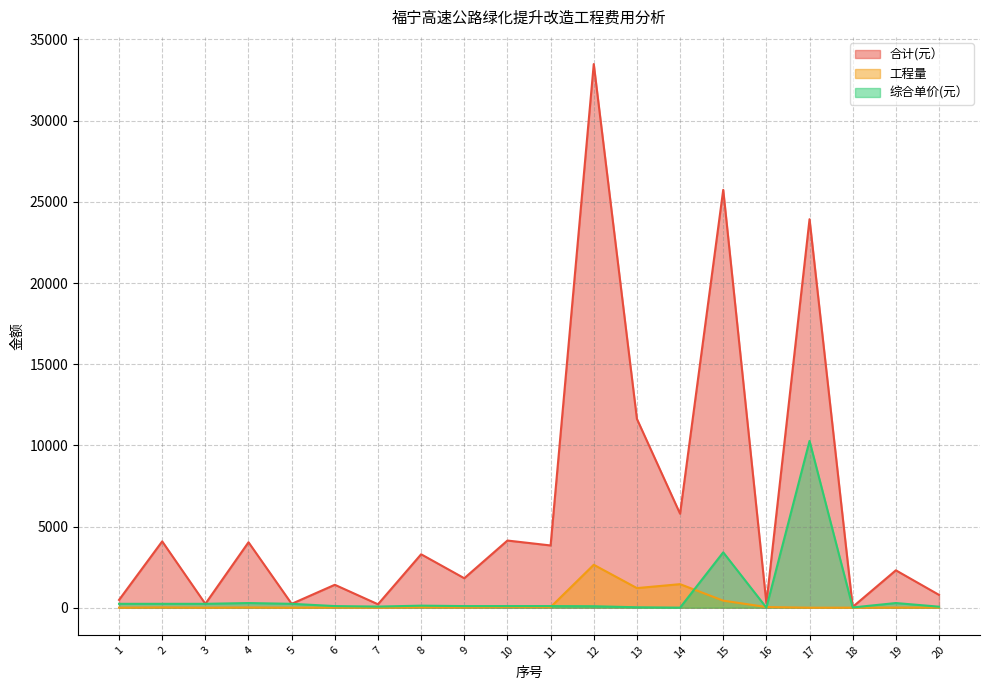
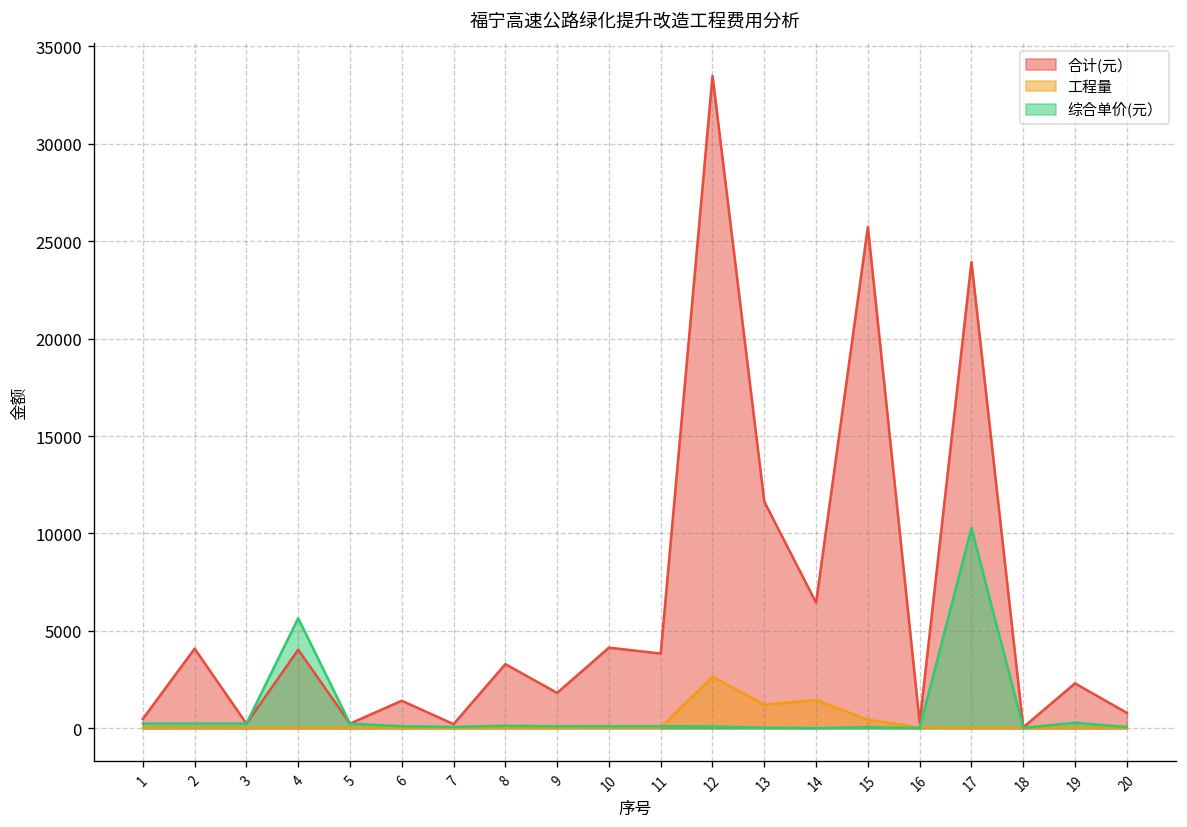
  {
    "合计(元）": {
      "1": 500,
      "2": 4100,
      "4": 4000,
      "6": 1400,
      "8": 3300,
      "9": 1800,
      "10": 4100,
      "11": 3800,
      "12": 33500,
      "13": 11600,
-     "14": 5800,
+     "14": 6400,
      "15": 25700,
      "16": 300,
      "17": 23900,
      "19": 2300,
      "20": 800
    },
    "工程量": {
      "1": 0,
      "2": 0,
      "3": 0,
      "4": 0,
      "5": 0,
      "12": 2600,
      "13": 1200,
      "14": 1500,
      "15": 400,
      "17": 0,
      "19": 0
    },
    "综合单价(元）": {
      "1": 200,
      "2": 200,
-     "4": 300,
+     "4": 5600,
      "12": 100,
      "13": 0,
      "14": 0,
-     "15": 3400,
+     "15": 100,
      "17": 10300,
      "19": 300
    }
  }
